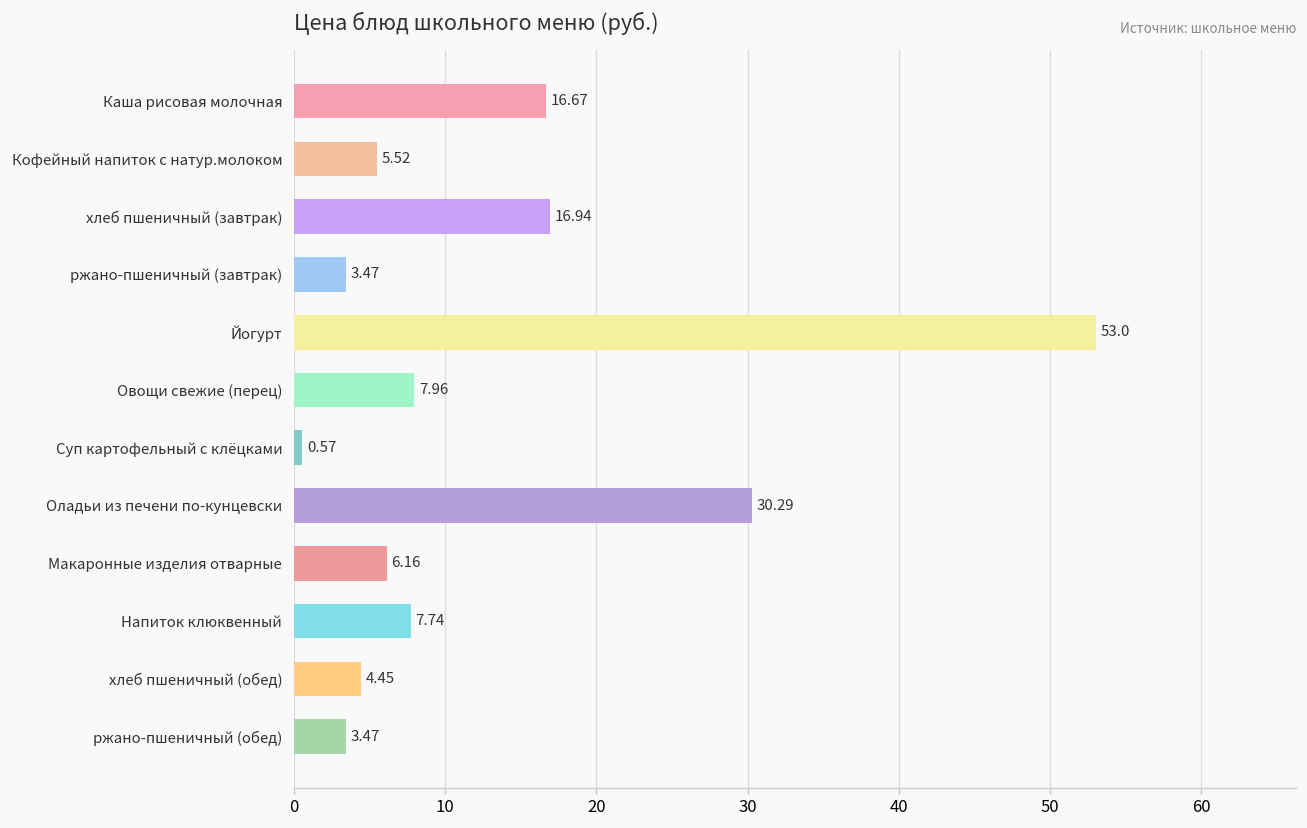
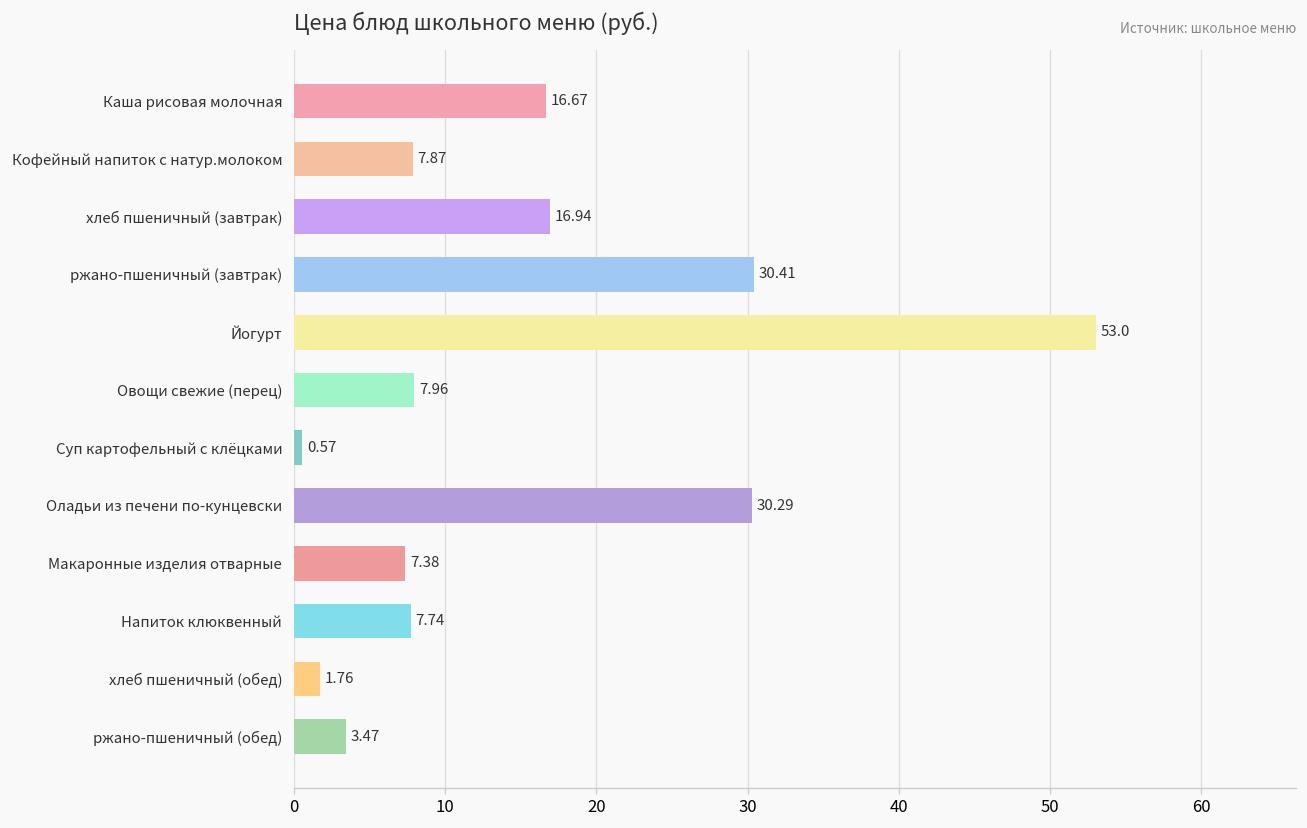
  {
    "Каша рисовая молочная": 16.67,
-   "Кофейный напиток с натур.молоком": 5.52,
+   "Кофейный напиток с натур.молоком": 7.87,
    "хлеб пшеничный (завтрак)": 16.94,
-   "ржано-пшеничный (завтрак)": 3.47,
+   "ржано-пшеничный (завтрак)": 30.41,
    "Йогурт": 53.0,
    "Овощи свежие (перец)": 7.96,
    "Суп картофельный с клёцками": 0.57,
    "Оладьи из печени по-кунцевски": 30.29,
-   "Макаронные изделия отварные": 6.16,
+   "Макаронные изделия отварные": 7.38,
    "Напиток клюквенный": 7.74,
-   "хлеб пшеничный (обед)": 4.45,
+   "хлеб пшеничный (обед)": 1.76,
    "ржано-пшеничный (обед)": 3.47
  }
